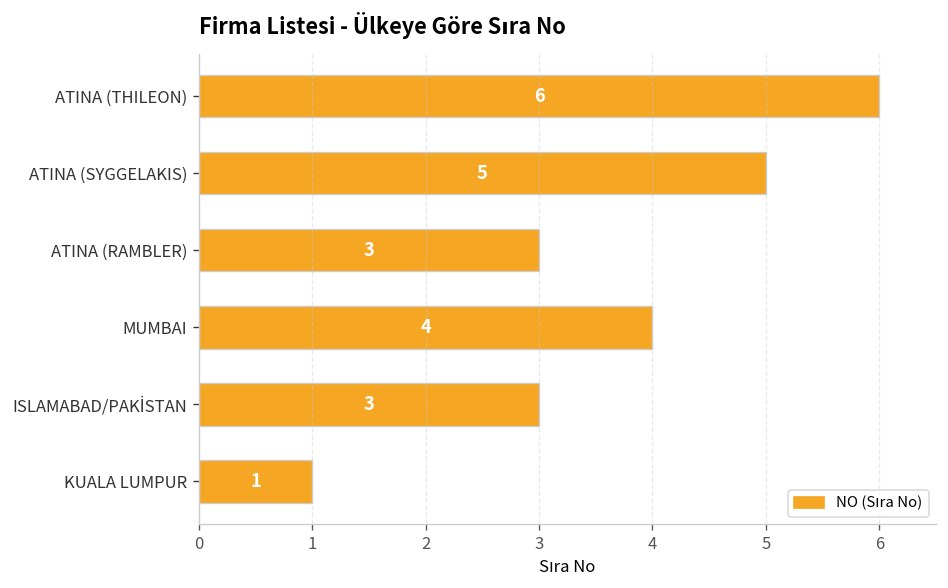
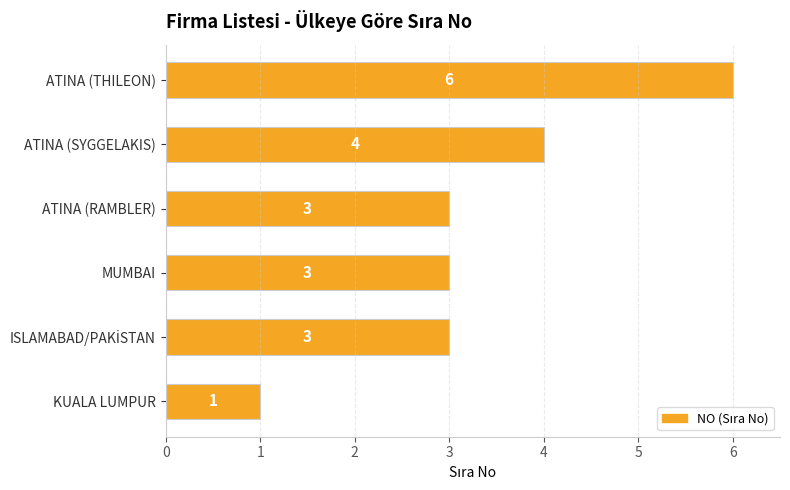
  {
    "ATINA (THILEON)": 6,
-   "ATINA (SYGGELAKIS)": 5,
+   "ATINA (SYGGELAKIS)": 4,
    "ATINA (RAMBLER)": 3,
-   "MUMBAI": 4,
+   "MUMBAI": 3,
    "ISLAMABAD/PAKİSTAN": 3,
    "KUALA LUMPUR": 1
  }
